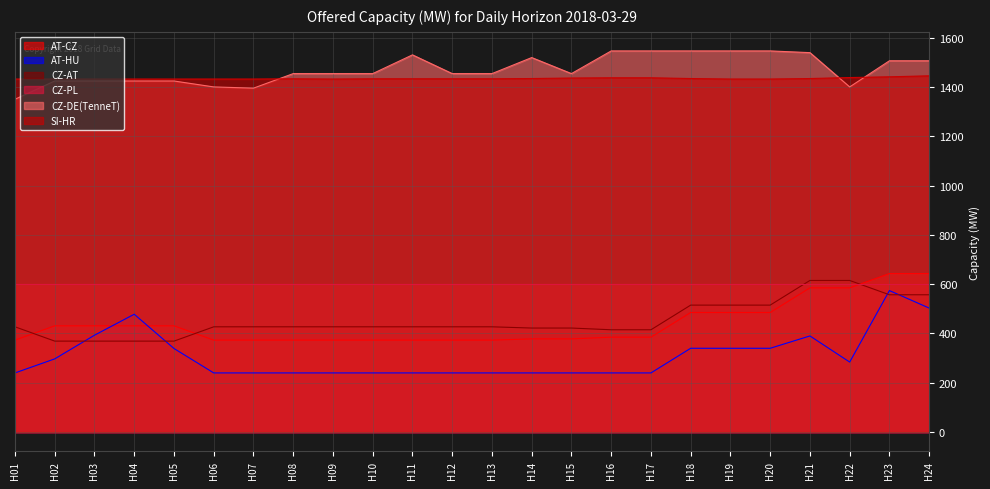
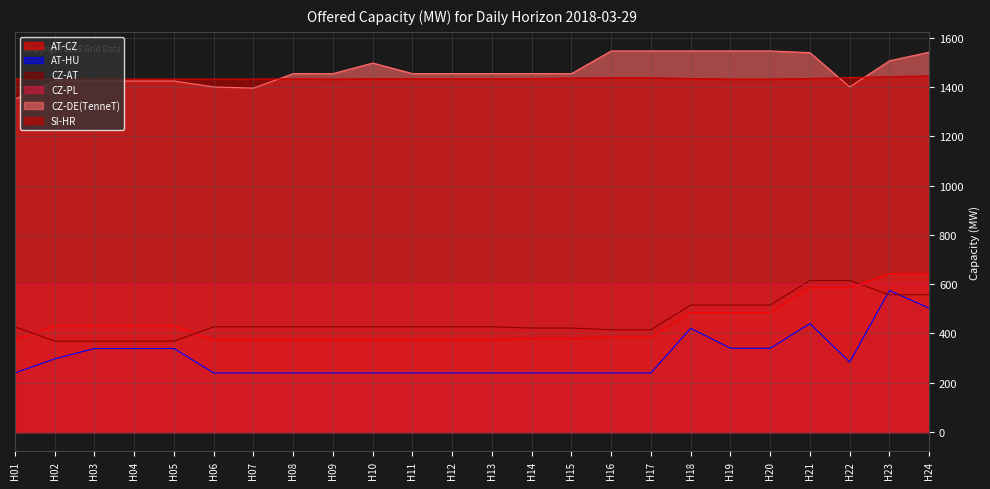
  {
    "AT-HU": {
      "H01": 240,
      "H02": 300,
-     "H03": 390,
-     "H04": 480,
+     "H03": 340,
+     "H04": 340,
      "H05": 340,
      "H06": 240,
      "H07": 240,
      "H08": 240,
      "H09": 240,
      "H10": 240,
      "H11": 240,
      "H12": 240,
      "H13": 240,
      "H14": 240,
      "H15": 240,
      "H16": 240,
      "H17": 240,
-     "H18": 340,
+     "H18": 420,
      "H19": 340,
      "H20": 340,
-     "H21": 390,
+     "H21": 440,
      "H22": 280,
      "H23": 570,
      "H24": 500
    },
    "CZ-DE(TenneT)": {
      "H01": 1350,
      "H06": 1400,
      "H07": 1400,
      "H08": 1450,
      "H09": 1450,
-     "H10": 1450,
-     "H11": 1530,
+     "H10": 1500,
+     "H11": 1450,
      "H12": 1450,
      "H13": 1450,
-     "H14": 1520,
+     "H14": 1450,
      "H15": 1450,
      "H16": 1550,
      "H17": 1550,
      "H18": 1550,
      "H19": 1550,
      "H20": 1550,
      "H21": 1540,
      "H22": 1400,
      "H23": 1510,
-     "H24": 1510
+     "H24": 1540
    }
  }
